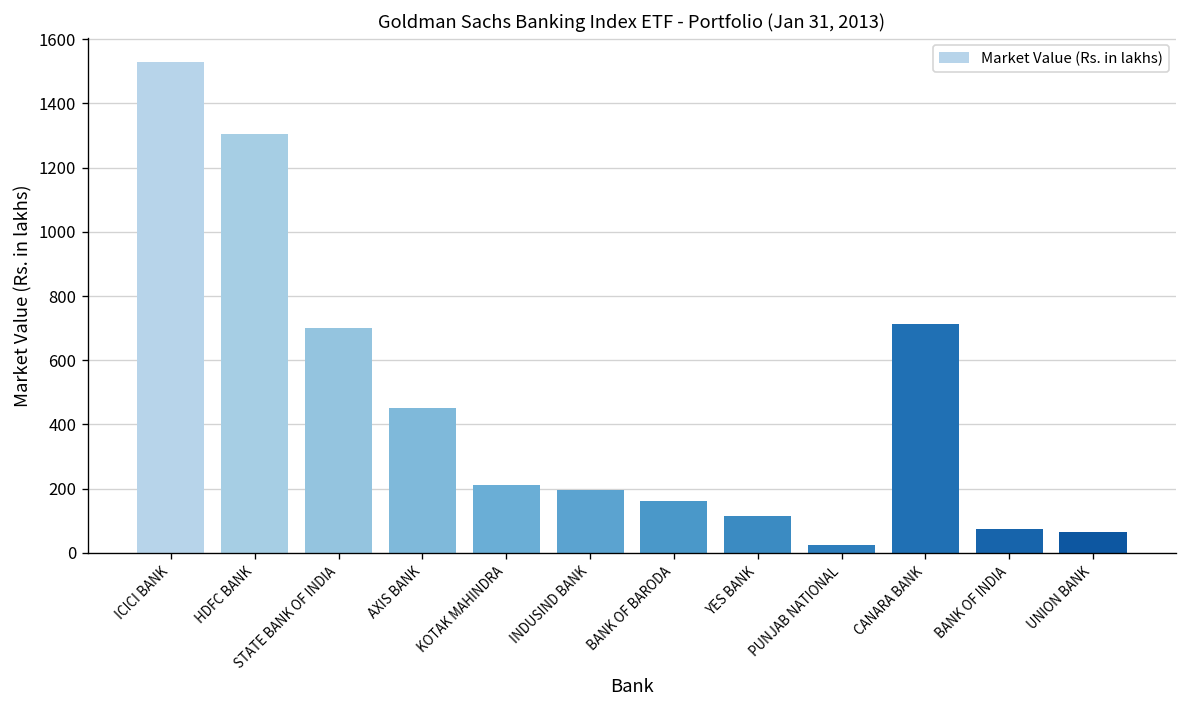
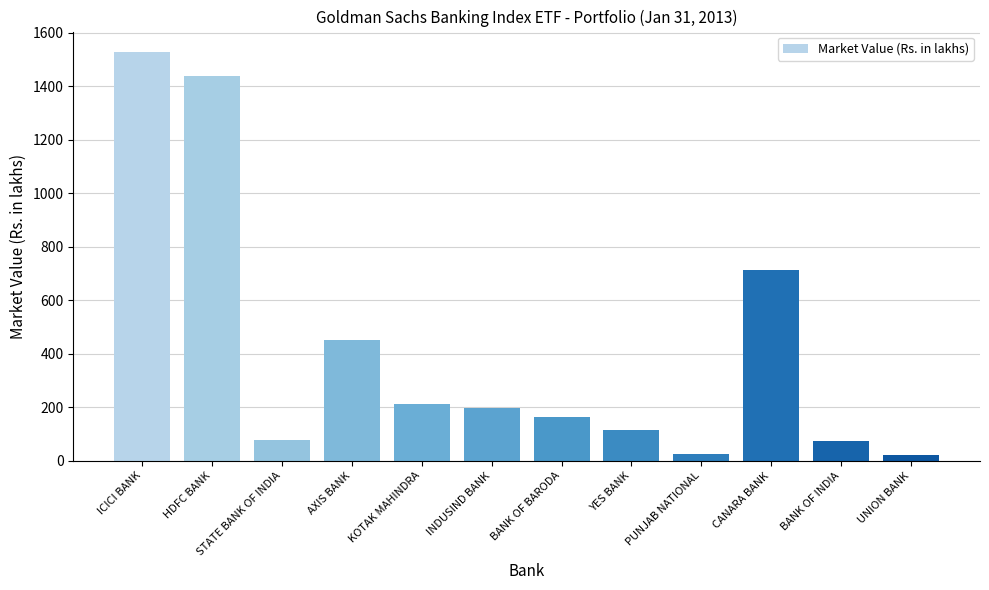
  {
    "ICICI BANK": 1530,
-   "HDFC BANK": 1300,
-   "STATE BANK OF INDIA": 700,
+   "HDFC BANK": 1440,
+   "STATE BANK OF INDIA": 80,
    "AXIS BANK": 450,
    "KOTAK MAHINDRA": 210,
    "INDUSIND BANK": 200,
    "BANK OF BARODA": 160,
    "YES BANK": 120,
    "PUNJAB NATIONAL": 30,
    "CANARA BANK": 710,
    "BANK OF INDIA": 70,
-   "UNION BANK": 60
+   "UNION BANK": 20
  }
